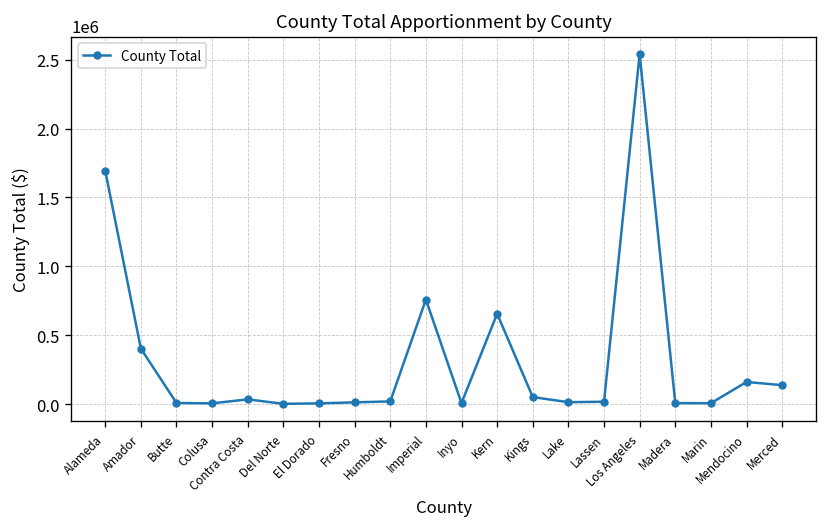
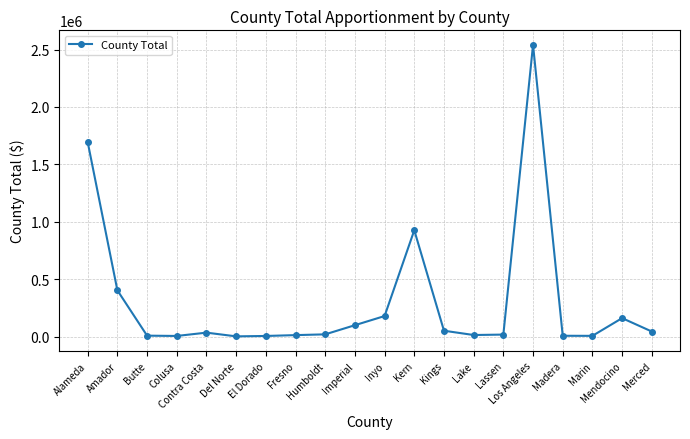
  {
    "Alameda": 1690000,
    "Amador": 400000,
    "Butte": 10000,
    "Colusa": 10000,
    "Contra Costa": 30000,
    "Del Norte": 0,
    "El Dorado": 10000,
    "Fresno": 10000,
    "Humboldt": 20000,
-   "Imperial": 760000,
-   "Inyo": 10000,
-   "Kern": 660000,
+   "Imperial": 100000,
+   "Inyo": 180000,
+   "Kern": 930000,
    "Kings": 50000,
    "Lake": 10000,
    "Lassen": 20000,
    "Los Angeles": 2540000,
    "Madera": 10000,
    "Marin": 10000,
    "Mendocino": 160000,
-   "Merced": 140000
+   "Merced": 40000
  }
